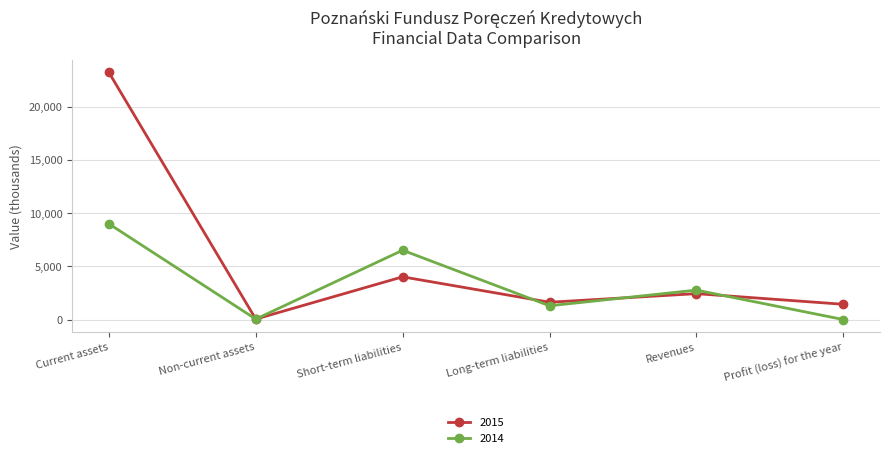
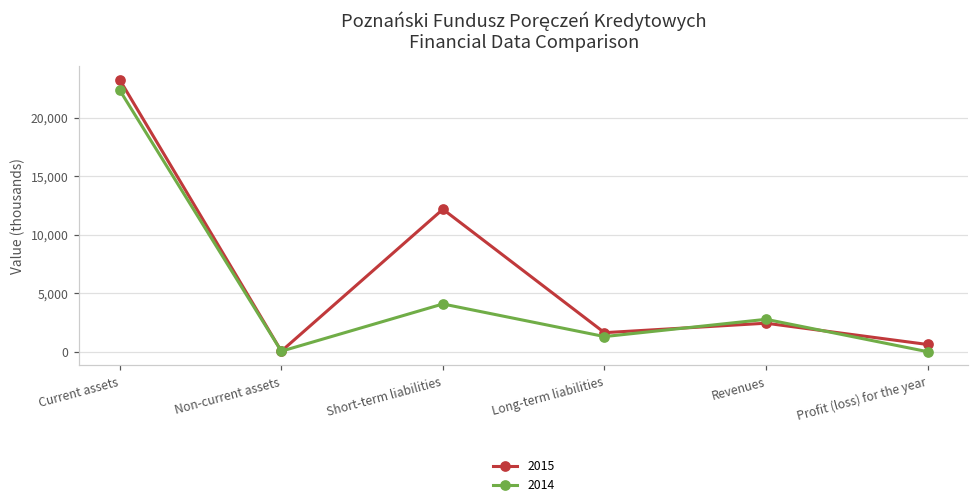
  {
    "2015": {
      "Current assets": "23,200",
-     "Short-term liabilities": "4,000",
+     "Short-term liabilities": "12,200",
      "Long-term liabilities": "1,600",
      "Revenues": "2,400",
-     "Profit (loss) for the year": "1,400"
+     "Profit (loss) for the year": "600"
    },
    "2014": {
-     "Current assets": "9,000",
-     "Short-term liabilities": "6,500",
+     "Current assets": "22,400",
+     "Short-term liabilities": "4,100",
      "Long-term liabilities": "1,300",
      "Revenues": "2,800",
      "Profit (loss) for the year": "0"
    }
  }
